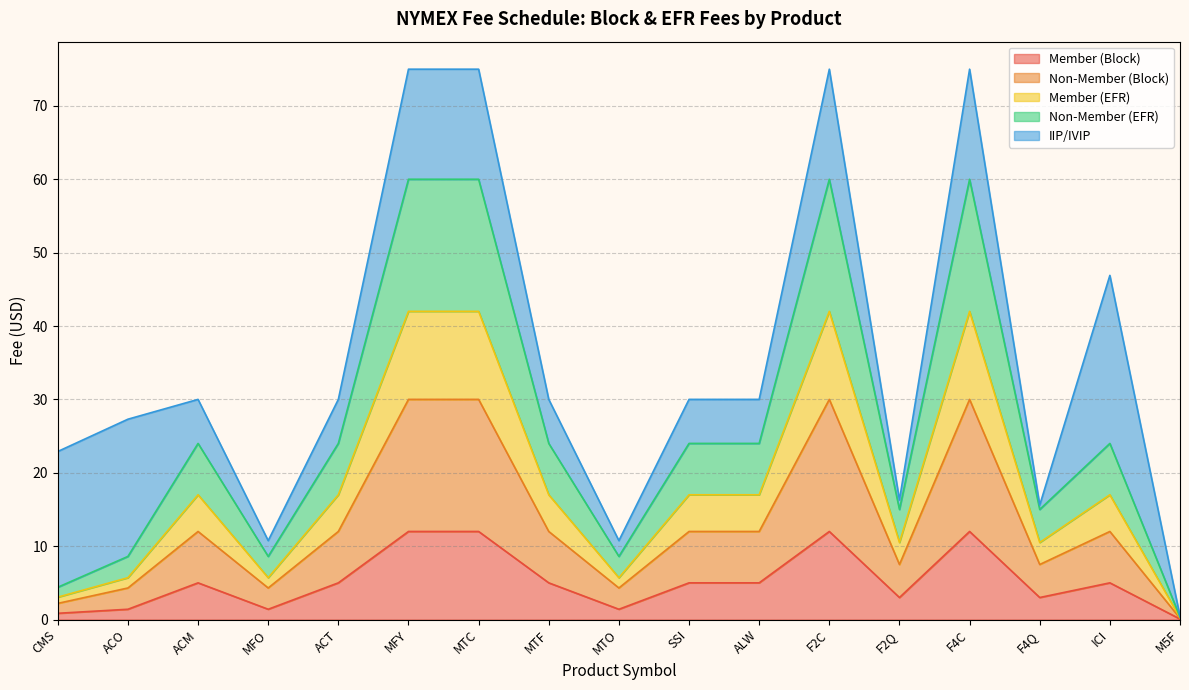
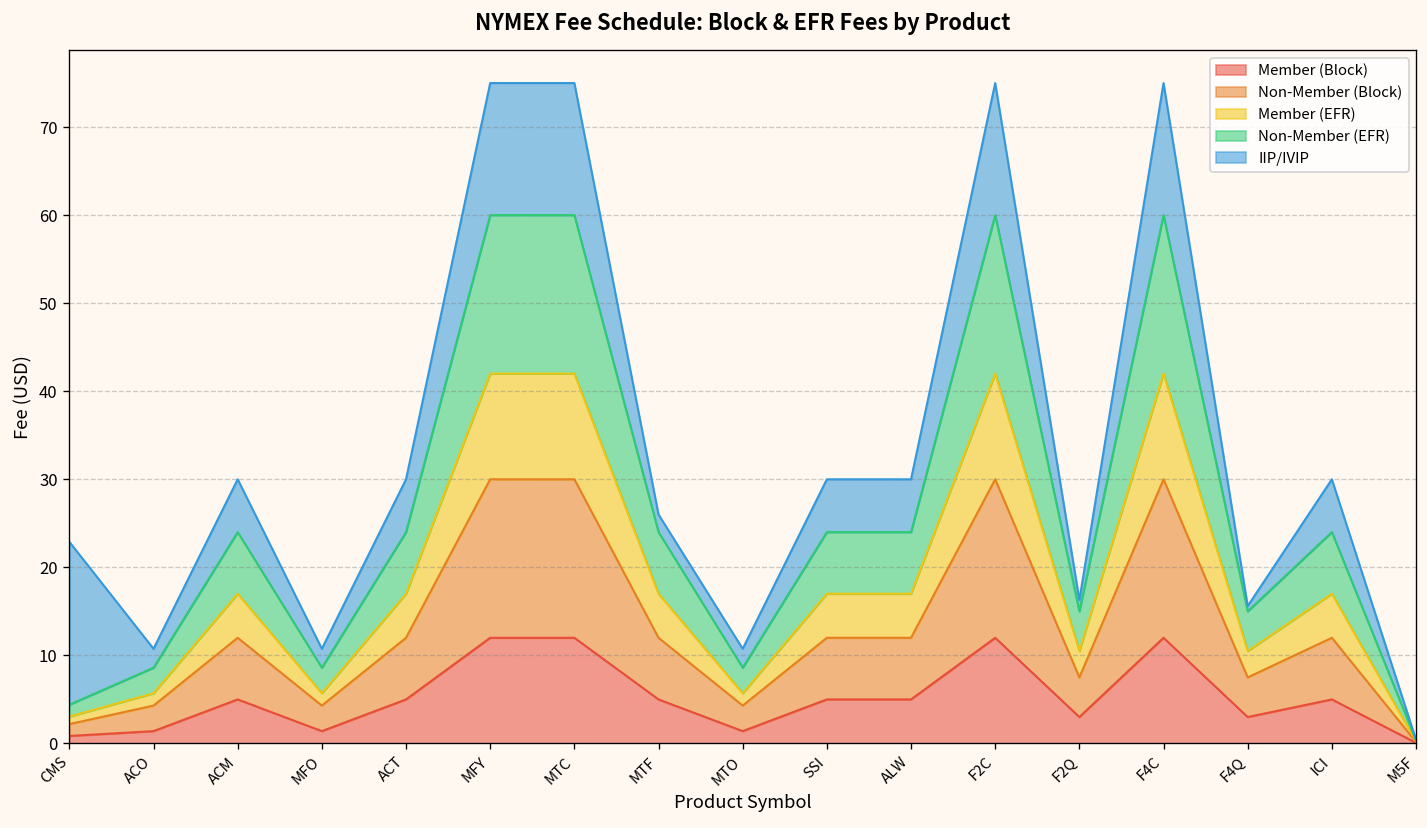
  {
    "Member (EFR)": {
      "CMS": 1,
      "ACO": 1,
      "ACM": 5,
      "MFO": 1,
      "ACT": 5,
      "MFY": 12,
      "MTC": 12,
      "MTF": 5,
      "MTO": 1,
      "SSI": 5,
      "ALW": 5,
      "F2C": 12,
      "F2Q": 3,
      "F4C": 12,
      "F4Q": 3,
      "ICI": 5
    },
    "Non-Member (EFR)": {
      "CMS": 1,
      "ACO": 3,
      "ACM": 7,
      "MFO": 3,
      "ACT": 7,
      "MFY": 18,
      "MTC": 18,
      "MTF": 7,
      "MTO": 3,
      "SSI": 7,
      "ALW": 7,
      "F2C": 18,
      "F2Q": 5,
      "F4C": 18,
      "F4Q": 5,
      "ICI": 7
    },
    "IIP/IVIP": {
      "CMS": 19,
-     "ACO": 19,
+     "ACO": 2,
      "ACM": 6,
      "MFO": 2,
      "ACT": 6,
      "MFY": 15,
      "MTC": 15,
-     "MTF": 6,
+     "MTF": 2,
      "MTO": 2,
      "SSI": 6,
      "ALW": 6,
      "F2C": 15,
      "F2Q": 1,
      "F4C": 15,
      "F4Q": 1,
-     "ICI": 23
+     "ICI": 6
    }
  }
